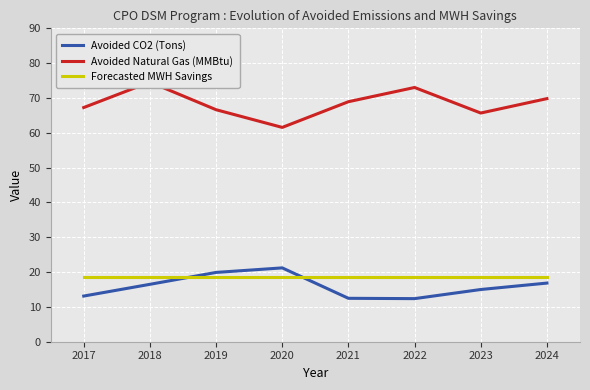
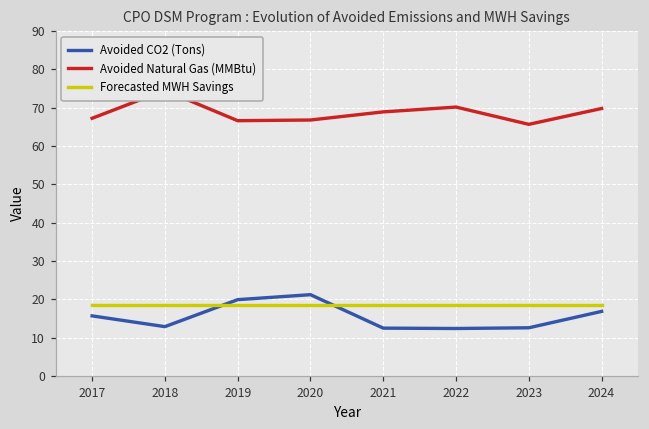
  {
    "Avoided CO2 (Tons)": {
-     "2017": 13,
-     "2018": 16,
+     "2017": 16,
+     "2018": 13,
      "2019": 20,
      "2020": 21,
      "2021": 12,
      "2022": 12,
-     "2023": 15,
+     "2023": 13,
      "2024": 17
    },
    "Avoided Natural Gas (MMBtu)": {
      "2017": 67,
      "2019": 67,
-     "2020": 62,
+     "2020": 67,
      "2021": 69,
-     "2022": 73,
+     "2022": 70,
      "2023": 66,
      "2024": 70
    },
    "Forecasted MWH Savings": {
      "2017": 19,
      "2018": 19,
      "2019": 19,
      "2020": 19,
      "2021": 19,
      "2022": 19,
      "2023": 19,
      "2024": 19
    }
  }
